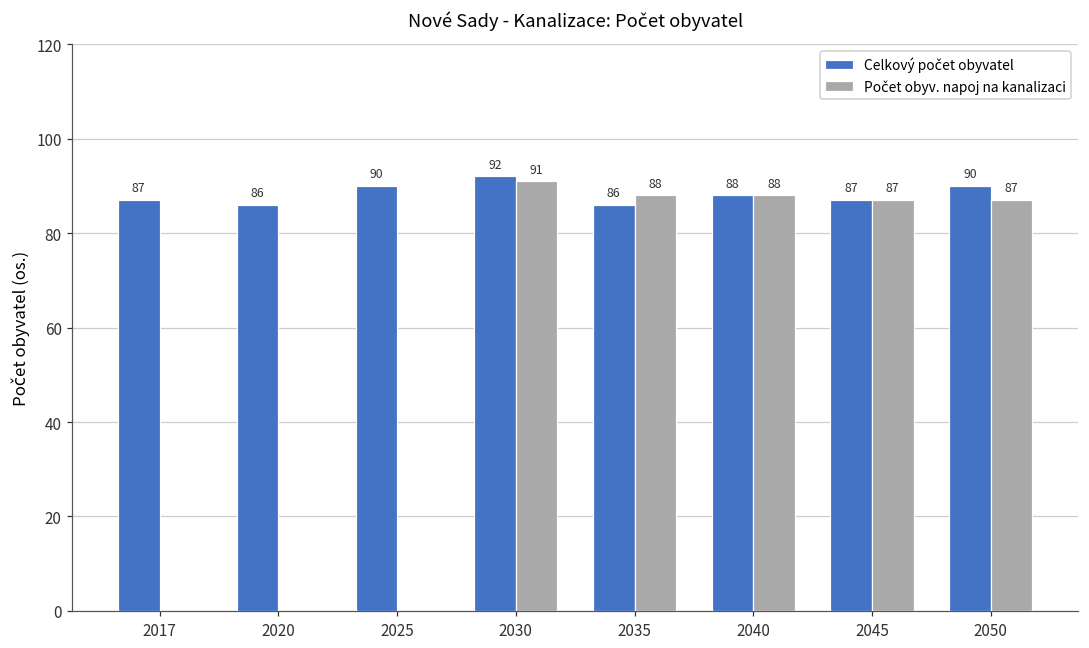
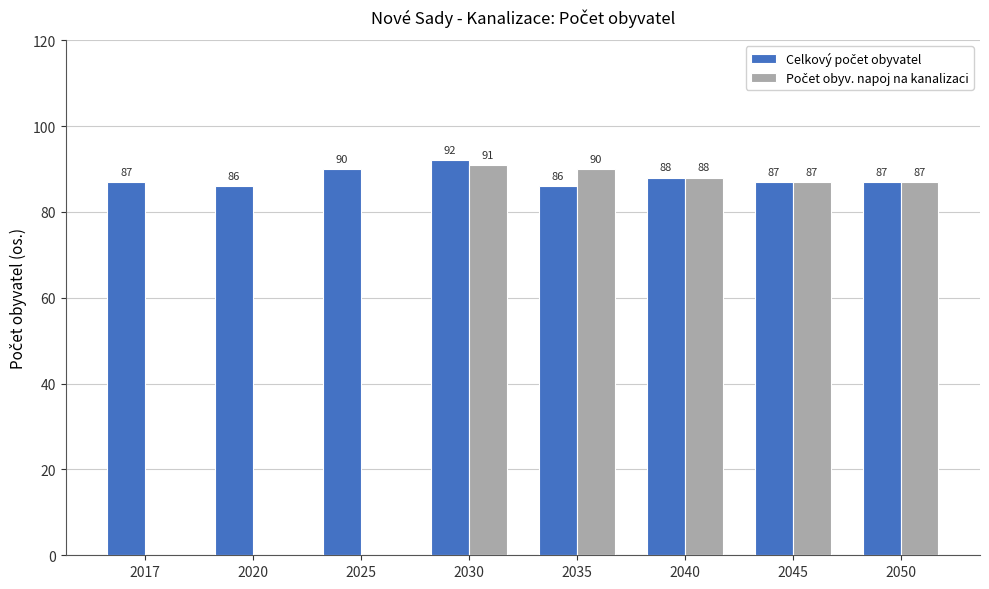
  {
    "Celkový počet obyvatel": {
      "2017": 87,
      "2020": 86,
      "2025": 90,
      "2030": 92,
      "2035": 86,
      "2040": 88,
      "2045": 87,
-     "2050": 90
+     "2050": 87
    },
    "Počet obyv. napoj na kanalizaci": {
      "2030": 91,
-     "2035": 88,
+     "2035": 90,
      "2040": 88,
      "2045": 87,
      "2050": 87
    }
  }
